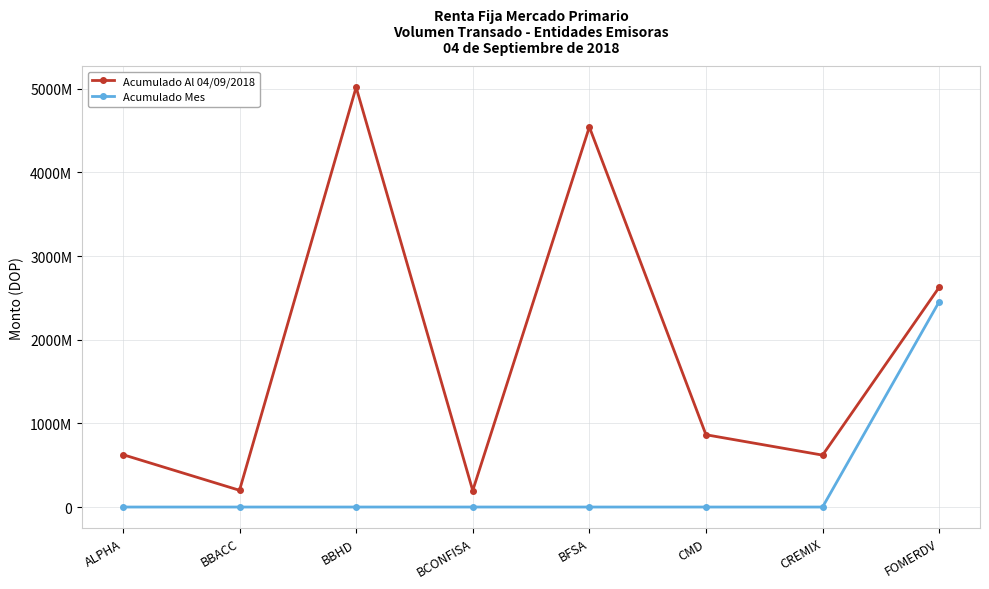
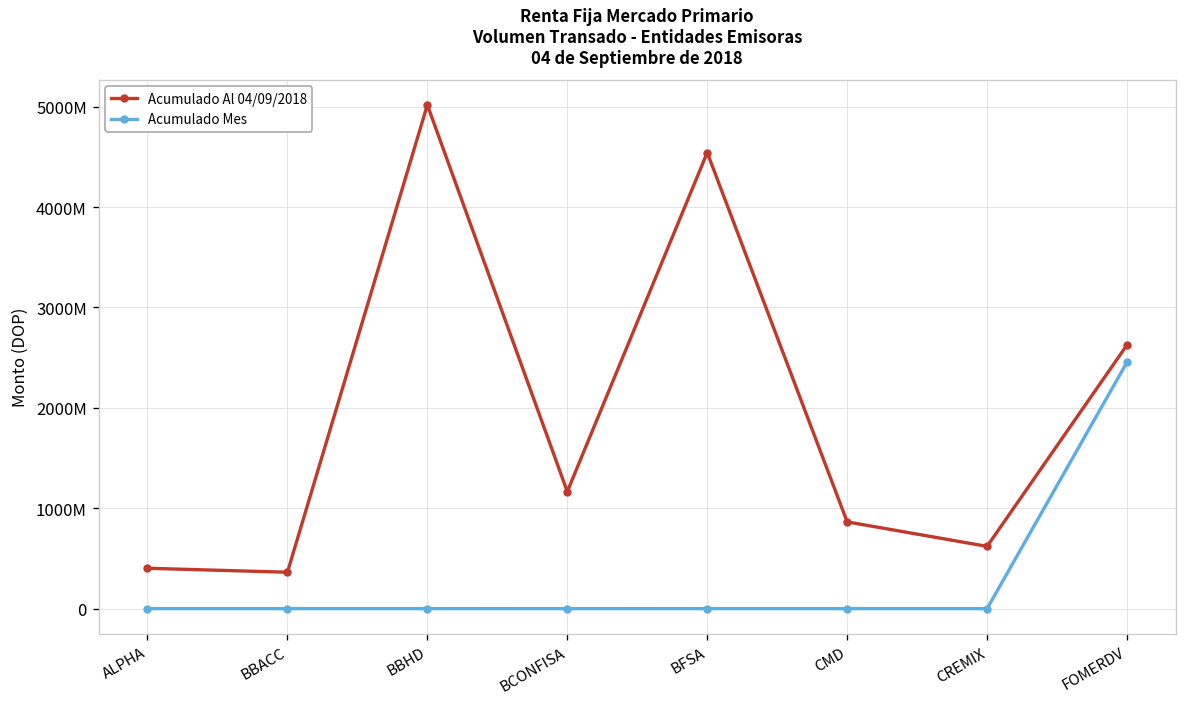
  {
    "Acumulado Al 04/09/2018": {
-     "ALPHA": 600000000,
-     "BBACC": 200000000,
+     "ALPHA": 400000000,
+     "BBACC": 400000000,
      "BBHD": 5000000000,
-     "BCONFISA": 200000000,
+     "BCONFISA": 1200000000,
      "BFSA": 4500000000,
      "CMD": 900000000,
      "CREMIX": 600000000,
      "FOMERDV": 2600000000
    },
    "Acumulado Mes": {
      "ALPHA": 0,
      "BBACC": 0,
      "BBHD": 0,
      "BCONFISA": 0,
      "BFSA": 0,
      "CMD": 0,
      "CREMIX": 0,
      "FOMERDV": 2500000000
    }
  }
